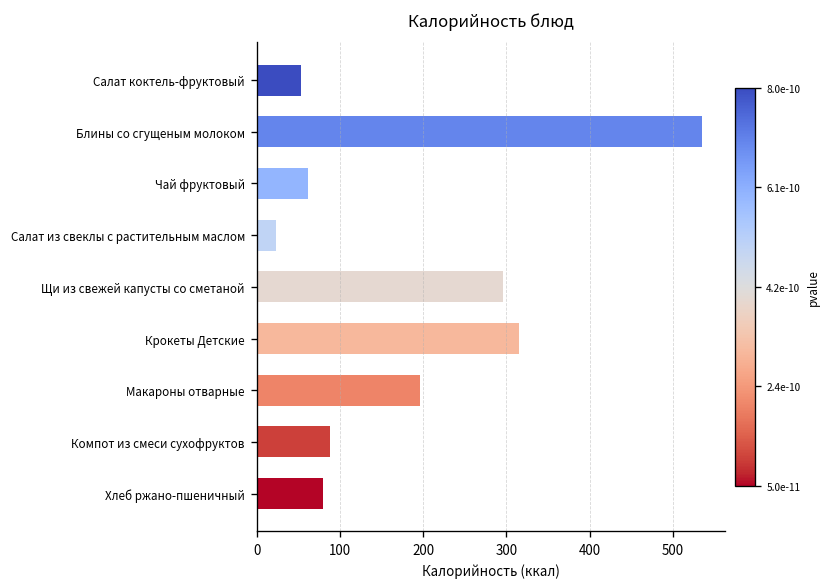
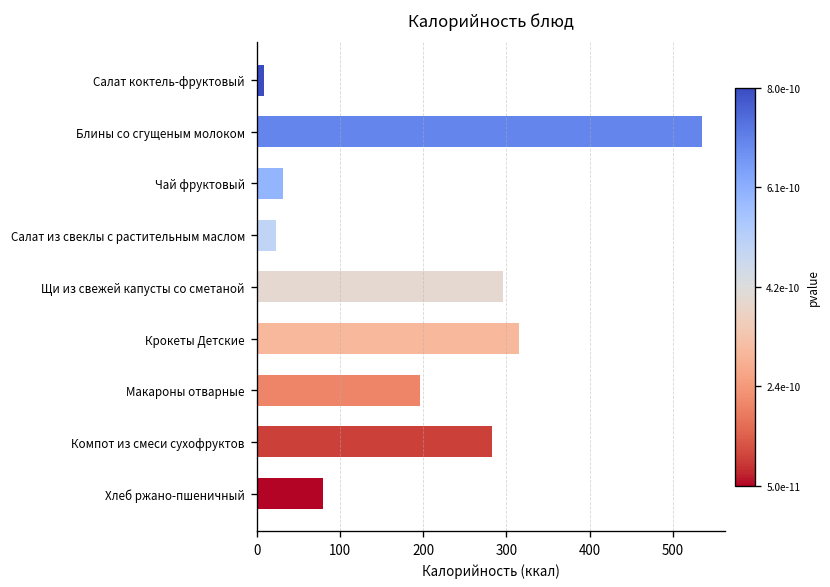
  {
-   "Салат коктель-фруктовый": 50,
+   "Салат коктель-фруктовый": 10,
    "Блины со сгущеным молоком": 540,
-   "Чай фруктовый": 60,
+   "Чай фруктовый": 30,
    "Салат из свеклы с растительным маслом": 20,
    "Щи из свежей капусты со сметаной": 300,
    "Крокеты Детские": 320,
    "Макароны отварные": 200,
-   "Компот из смеси сухофруктов": 90,
+   "Компот из смеси сухофруктов": 280,
    "Хлеб ржано-пшеничный": 80
  }
